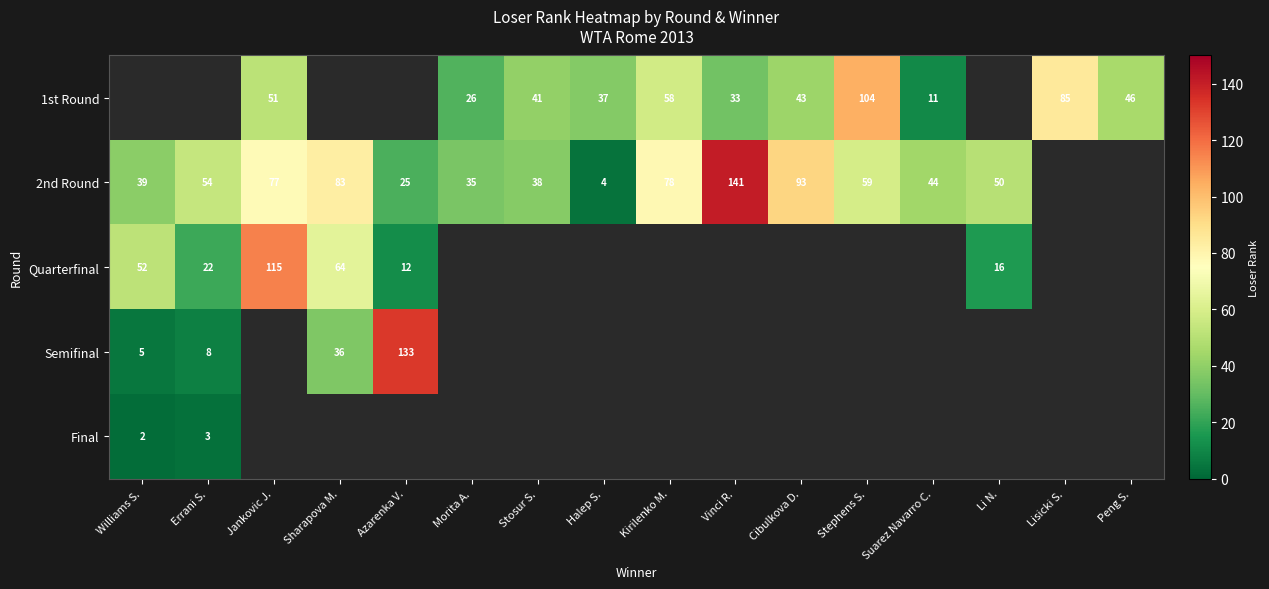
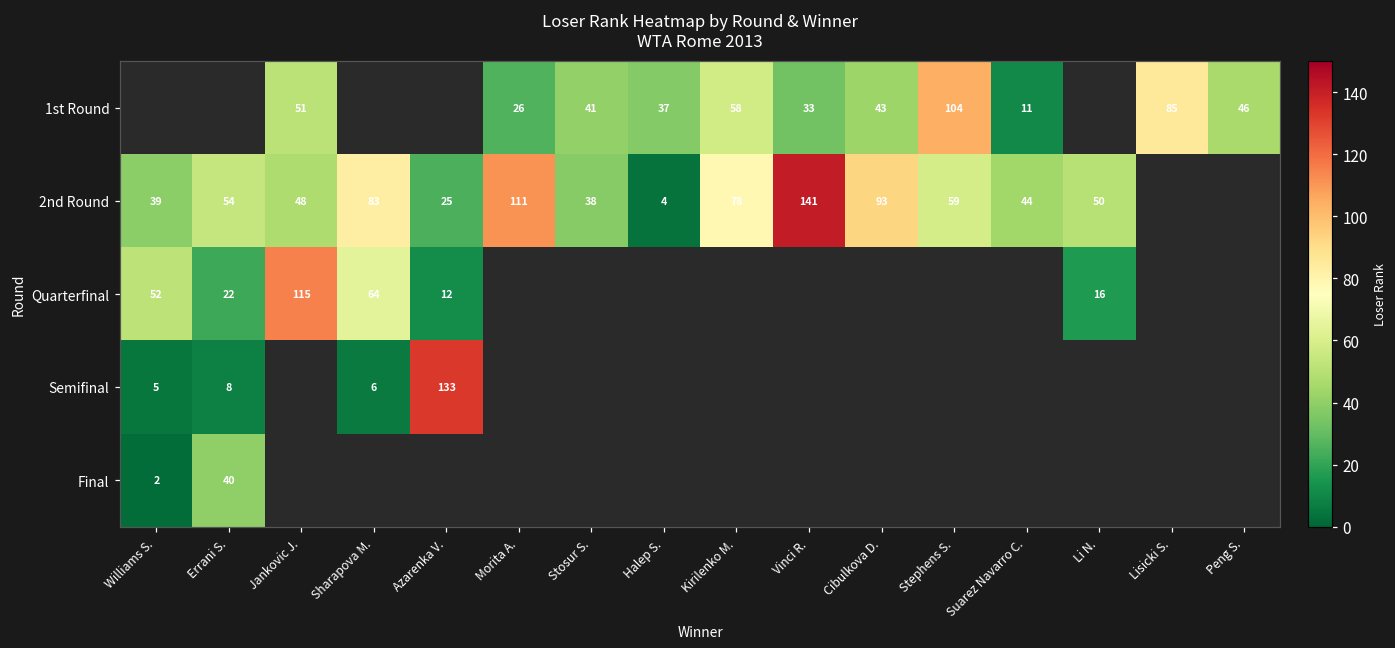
  {
    "1st Round": {
      "Jankovic J.": 51,
      "Morita A.": 26,
      "Stosur S.": 41,
      "Halep S.": 37,
      "Kirilenko M.": 58,
      "Vinci R.": 33,
      "Cibulkova D.": 43,
      "Stephens S.": 104,
      "Suarez Navarro C.": 11,
      "Lisicki S.": 85,
      "Peng S.": 46
    },
    "2nd Round": {
      "Williams S.": 39,
      "Errani S.": 54,
-     "Jankovic J.": 77,
+     "Jankovic J.": 48,
      "Sharapova M.": 83,
      "Azarenka V.": 25,
-     "Morita A.": 35,
+     "Morita A.": 111,
      "Stosur S.": 38,
      "Halep S.": 4,
      "Kirilenko M.": 78,
      "Vinci R.": 141,
      "Cibulkova D.": 93,
      "Stephens S.": 59,
      "Suarez Navarro C.": 44,
      "Li N.": 50
    },
    "Quarterfinal": {
      "Williams S.": 52,
      "Errani S.": 22,
      "Jankovic J.": 115,
      "Sharapova M.": 64,
      "Azarenka V.": 12,
      "Li N.": 16
    },
    "Semifinal": {
      "Williams S.": 5,
      "Errani S.": 8,
-     "Sharapova M.": 36,
+     "Sharapova M.": 6,
      "Azarenka V.": 133
    },
    "Final": {
      "Williams S.": 2,
-     "Errani S.": 3
+     "Errani S.": 40
    }
  }
